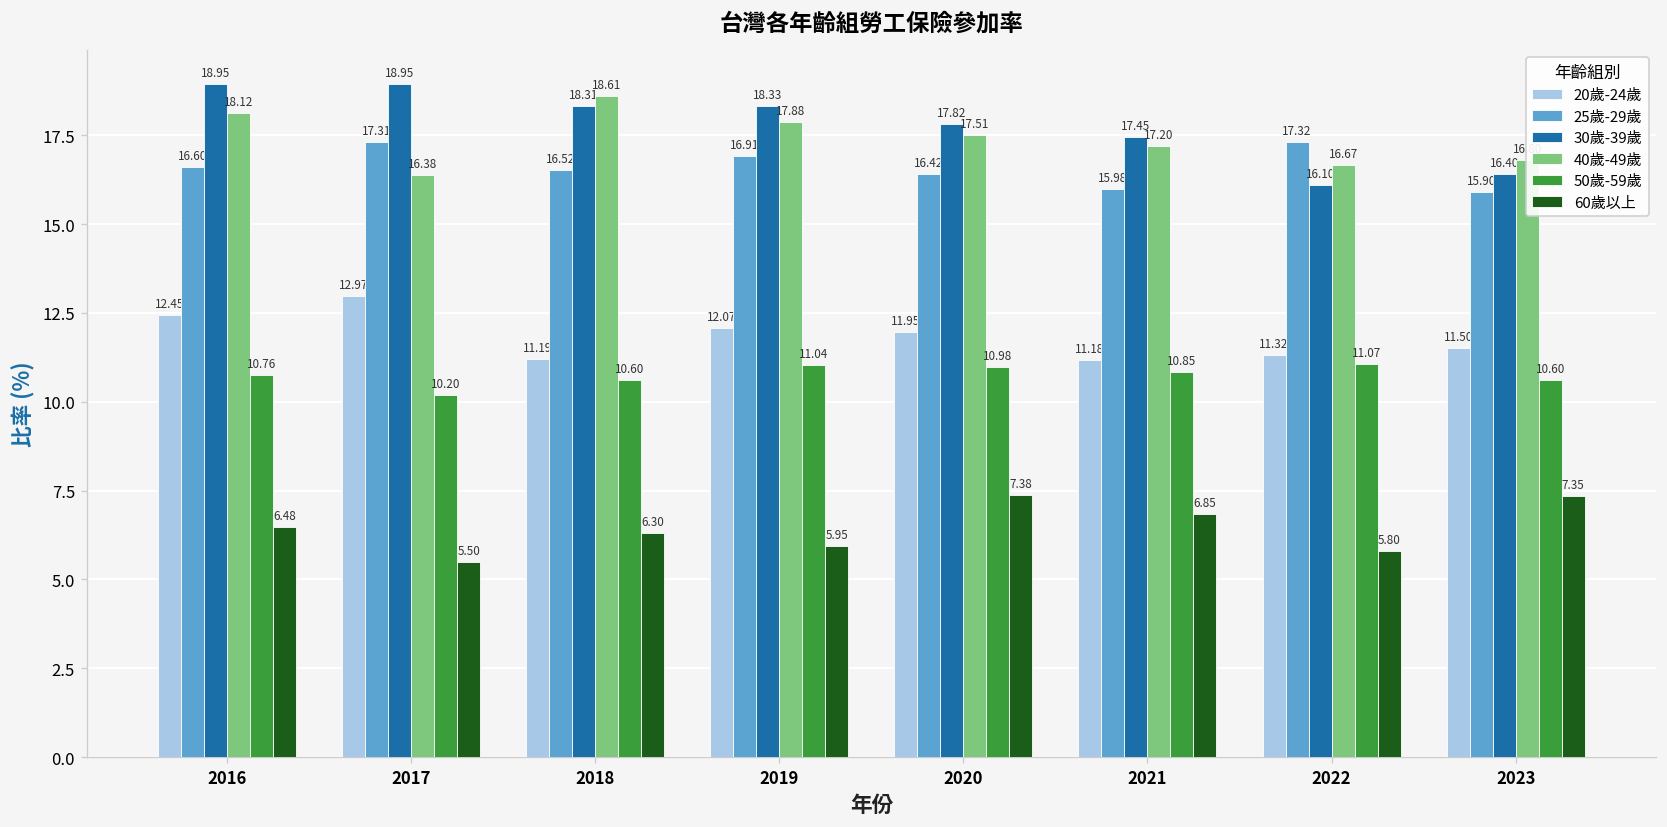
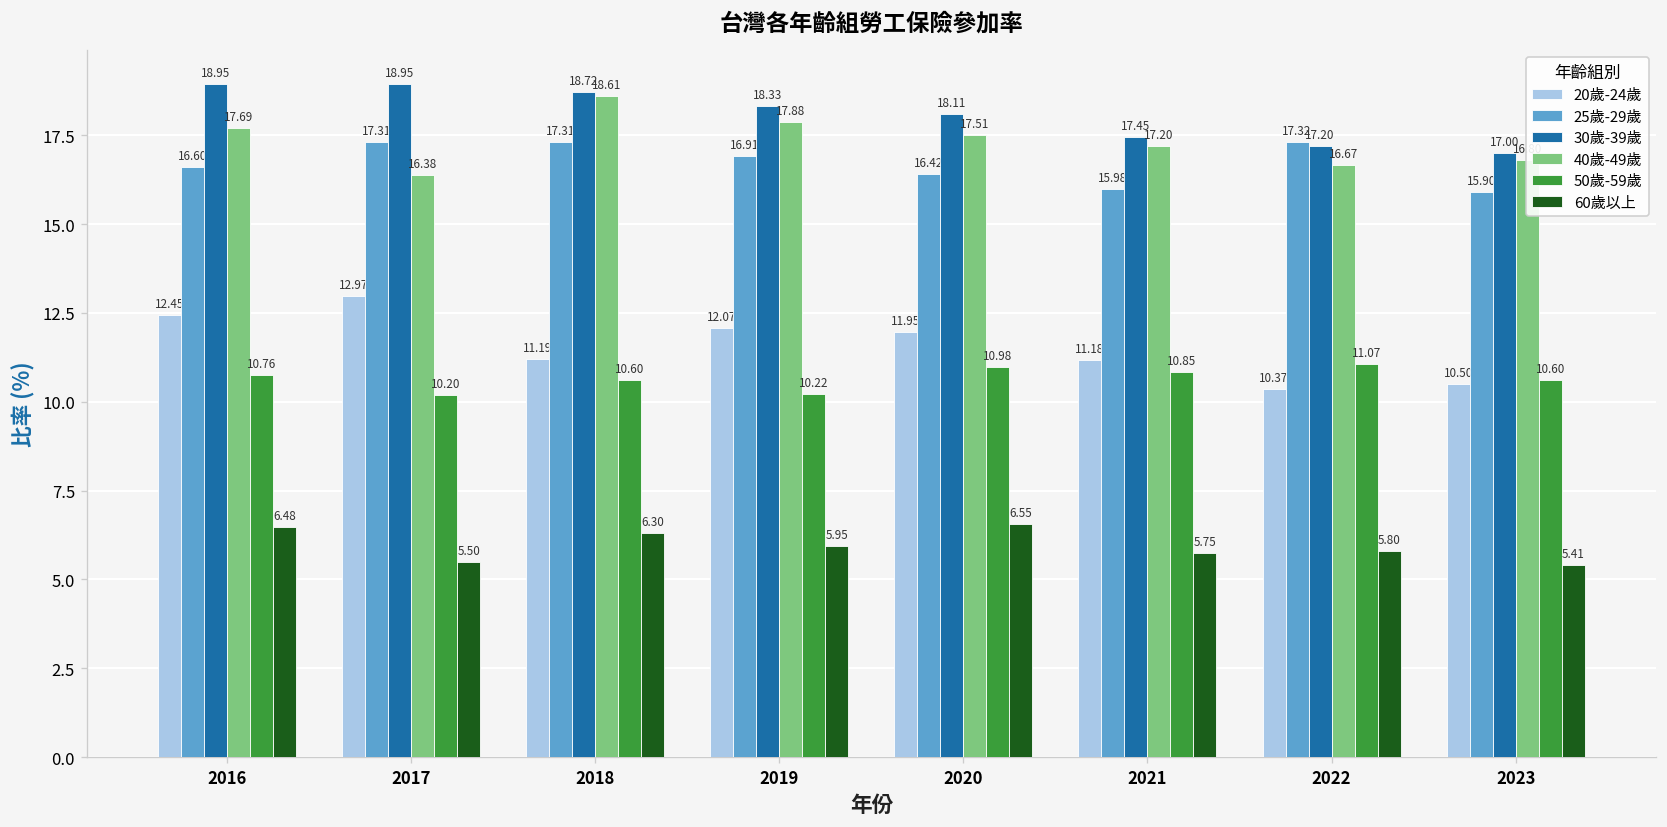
  {
    "20歲-24歲": {
      "2016": 12.45,
      "2017": 12.97,
      "2018": 11.19,
      "2019": 12.07,
      "2020": 11.95,
      "2021": 11.18,
-     "2022": 11.32,
-     "2023": 11.50
+     "2022": 10.37,
+     "2023": 10.50
    },
    "25歲-29歲": {
      "2016": 16.60,
      "2017": 17.31,
-     "2018": 16.52,
+     "2018": 17.31,
      "2019": 16.91,
      "2020": 16.42,
      "2021": 15.98,
      "2022": 17.32,
      "2023": 15.90
    },
    "30歲-39歲": {
      "2016": 18.95,
      "2017": 18.95,
-     "2018": 18.31,
+     "2018": 18.72,
      "2019": 18.33,
-     "2020": 17.82,
+     "2020": 18.11,
      "2021": 17.45,
-     "2022": 16.10,
-     "2023": 16.40
+     "2022": 17.20,
+     "2023": 17.00
    },
    "40歲-49歲": {
-     "2016": 18.12,
+     "2016": 17.69,
      "2017": 16.38,
      "2018": 18.61,
      "2019": 17.88,
      "2020": 17.51,
      "2021": 17.20,
      "2022": 16.67
    },
    "50歲-59歲": {
      "2016": 10.76,
      "2017": 10.20,
      "2018": 10.60,
-     "2019": 11.04,
+     "2019": 10.22,
      "2020": 10.98,
      "2021": 10.85,
      "2022": 11.07,
      "2023": 10.60
    },
    "60歲以上": {
      "2016": 6.48,
      "2017": 5.50,
      "2018": 6.30,
      "2019": 5.95,
-     "2020": 7.38,
-     "2021": 6.85,
+     "2020": 6.55,
+     "2021": 5.75,
      "2022": 5.80,
-     "2023": 7.35
+     "2023": 5.41
    }
  }
